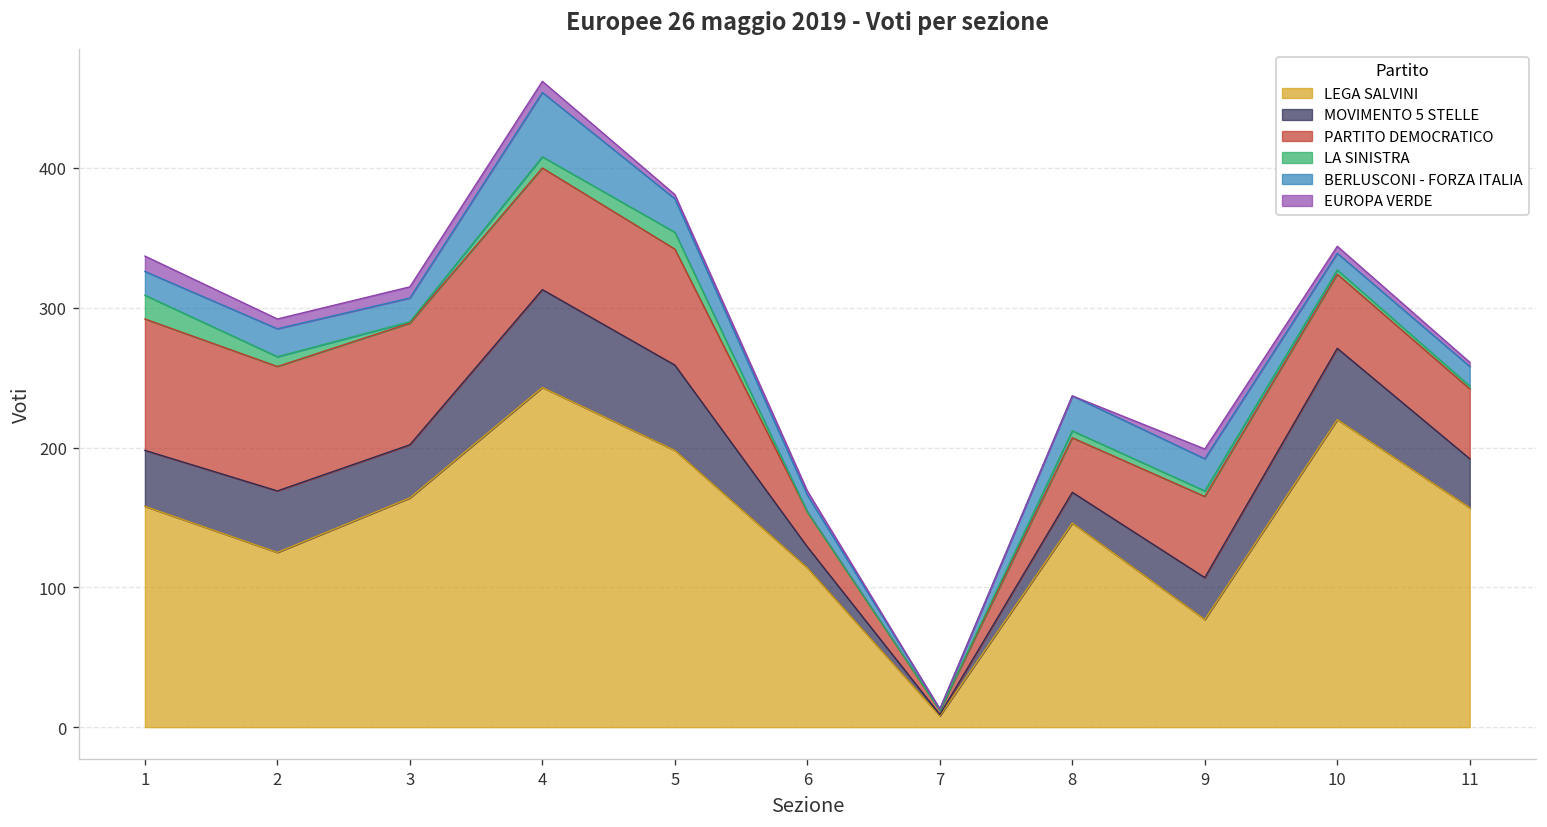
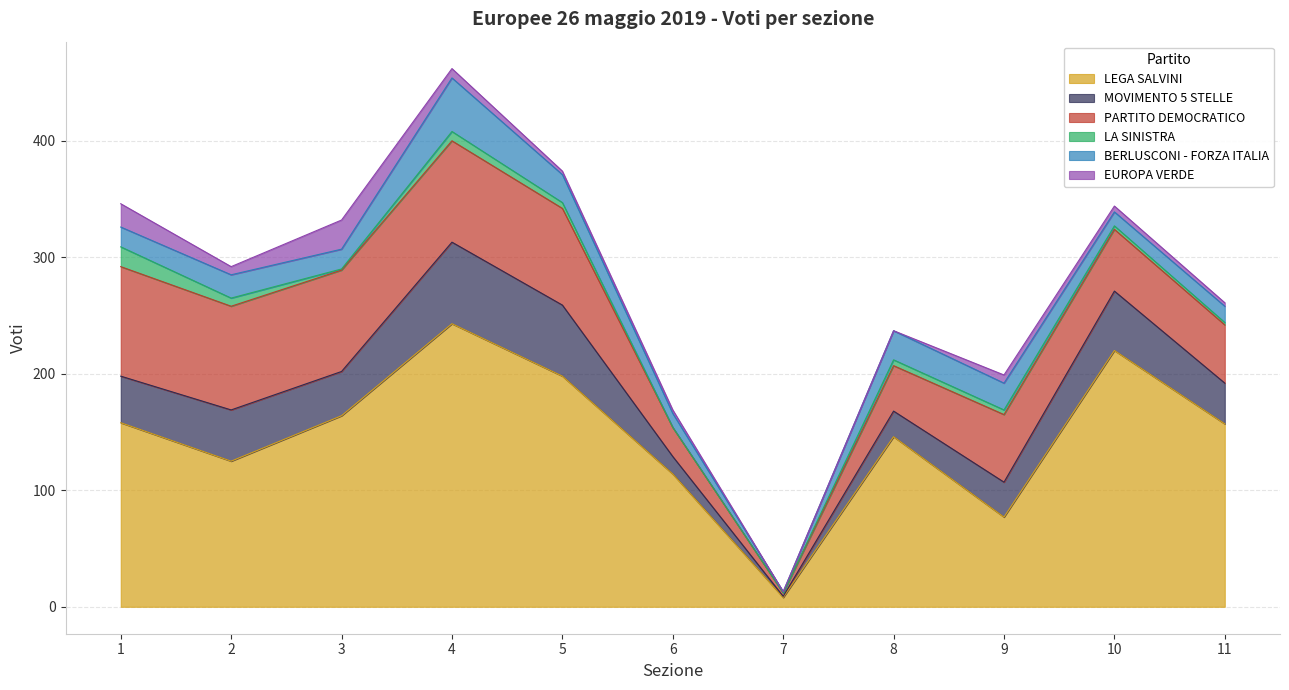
  {
    "LEGA SALVINI": {
      "1": 158,
      "2": 125,
      "3": 164,
      "4": 243,
      "5": 198,
      "6": 114,
      "8": 146,
      "9": 77,
      "10": 220,
      "11": 157
    },
    "MOVIMENTO 5 STELLE": {
      "1": 40,
      "2": 44,
      "3": 38,
      "4": 70,
      "5": 61,
      "6": 15,
      "8": 22,
      "9": 30,
      "10": 51,
      "11": 35
    },
    "PARTITO DEMOCRATICO": {
      "1": 94,
      "2": 89,
      "4": 87,
      "5": 83,
      "8": 39,
      "9": 58,
      "10": 53
    },
    "LA SINISTRA": {
      "1": 17,
      "2": 7,
      "4": 8,
-     "5": 12,
+     "5": 5,
      "8": 5,
      "9": 4,
      "10": 3
    },
    "BERLUSCONI - FORZA ITALIA": {
      "1": 17,
      "2": 20,
      "3": 17,
      "4": 46,
      "5": 24,
      "6": 12,
      "9": 23,
      "10": 12,
      "11": 14
    },
    "EUROPA VERDE": {
-     "1": 11,
+     "1": 20,
      "2": 7,
-     "3": 8,
+     "3": 25,
      "4": 8,
      "5": 3,
      "6": 3,
      "9": 7,
      "10": 5,
      "11": 3
    }
  }
